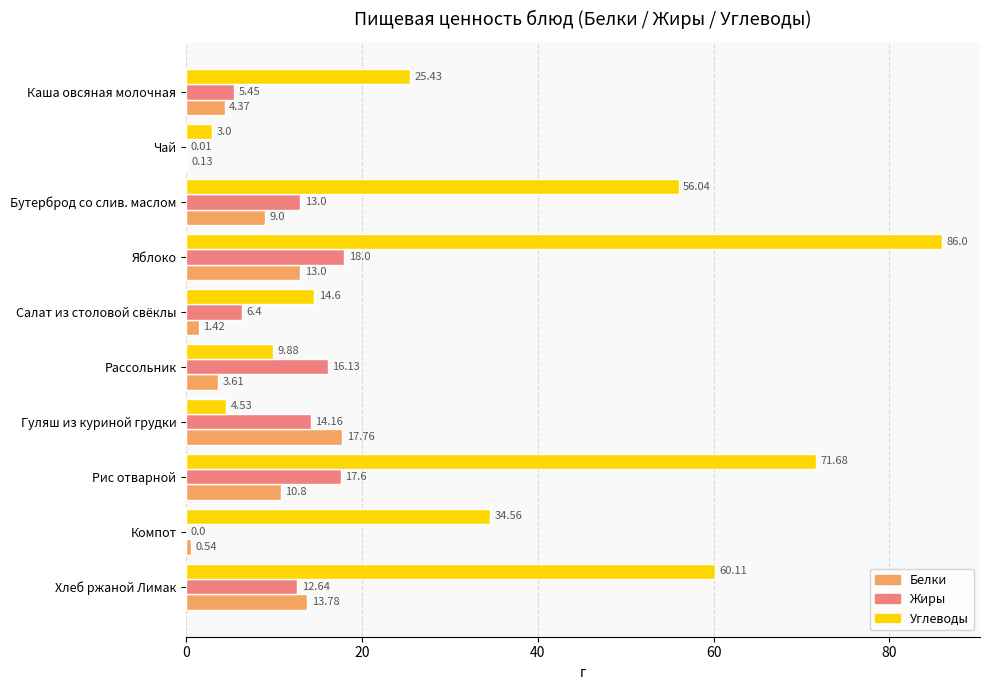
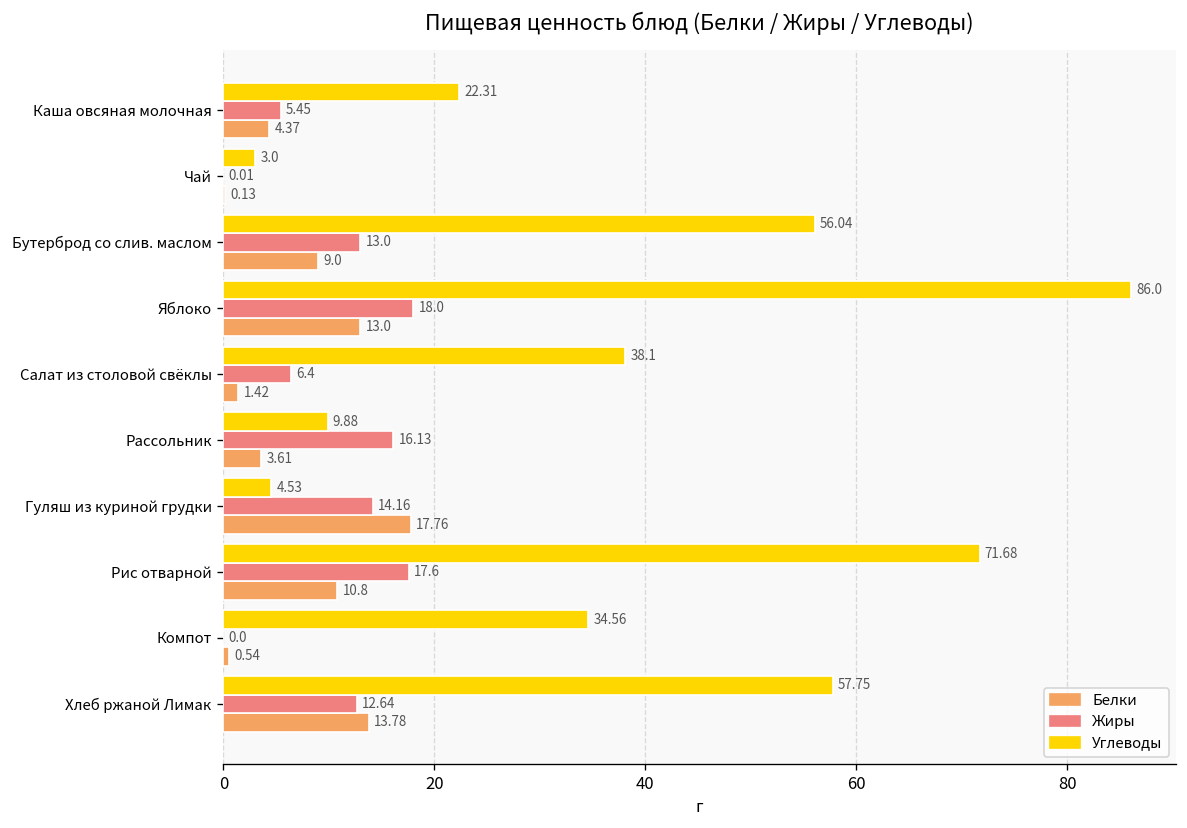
  {
    "Углеводы": {
-     "Каша овсяная молочная": 25.43,
+     "Каша овсяная молочная": 22.31,
      "Чай": 3.0,
      "Бутерброд со слив. маслом": 56.04,
      "Яблоко": 86.0,
-     "Салат из столовой свёклы": 14.6,
+     "Салат из столовой свёклы": 38.1,
      "Рассольник": 9.88,
      "Гуляш из куриной грудки": 4.53,
      "Рис отварной": 71.68,
      "Компот": 34.56,
-     "Хлеб ржаной Лимак": 60.11
+     "Хлеб ржаной Лимак": 57.75
    }
  }
